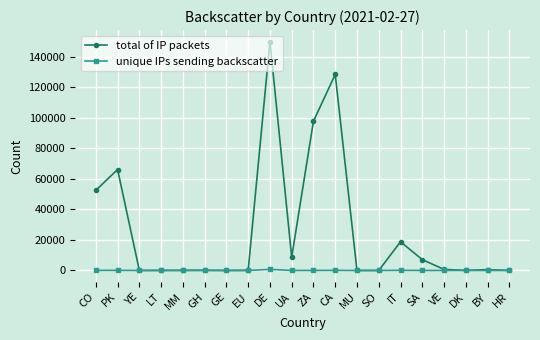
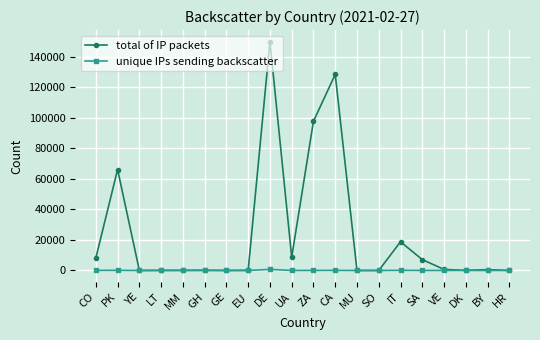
  {
    "total of IP packets": {
-     "CO": 53000,
+     "CO": 8000,
      "PK": 66000,
      "UA": 9000,
      "ZA": 98000,
      "CA": 129000,
      "IT": 19000,
      "SA": 7000
    },
    "unique IPs sending backscatter": {
      "CO": 0,
      "PK": 0,
      "DE": 1000,
      "UA": 0,
      "ZA": 0,
      "CA": 0,
      "IT": 0,
      "SA": 0
    }
  }
